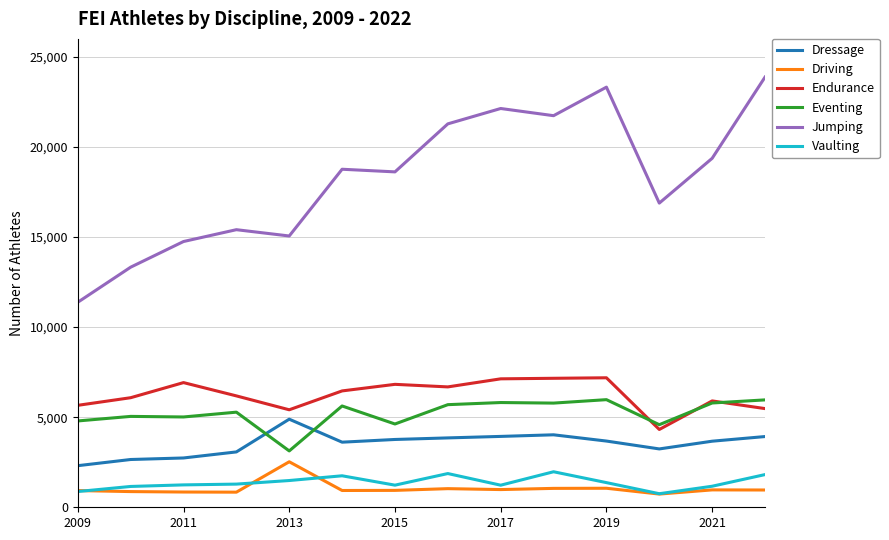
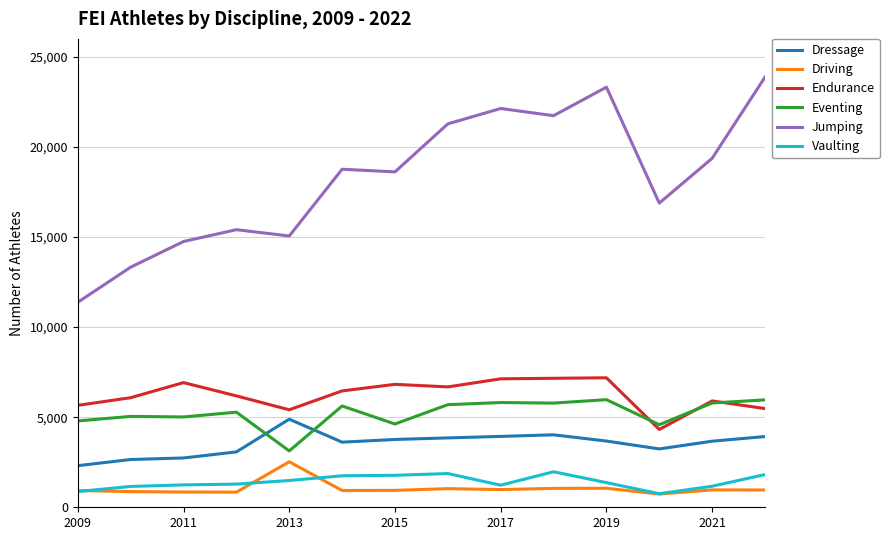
  {
    "Dressage": {
      "2009": "2,300",
      "2011": "2,700",
      "2013": "4,900",
      "2015": "3,800",
      "2017": "3,900",
      "2019": "3,700",
      "2021": "3,700"
    },
    "Driving": {
      "2011": "800",
      "2013": "2,500",
      "2015": "900",
      "2017": "1,000",
      "2019": "1,100",
      "2021": "1,000"
    },
    "Endurance": {
      "2009": "5,700",
      "2011": "6,900",
      "2013": "5,400",
      "2015": "6,800",
      "2017": "7,100",
      "2019": "7,200"
    },
    "Eventing": {
      "2009": "4,800",
      "2011": "5,000",
      "2013": "3,100",
      "2015": "4,600",
      "2017": "5,800",
      "2019": "6,000"
    },
    "Jumping": {
      "2009": "11,400",
      "2011": "14,800",
      "2013": "15,100",
      "2015": "18,600",
      "2017": "22,100",
      "2019": "23,300",
      "2021": "19,400"
    },
    "Vaulting": {
      "2011": "1,200",
      "2013": "1,500",
-     "2015": "1,200",
+     "2015": "1,800",
      "2017": "1,200",
      "2019": "1,400",
      "2021": "1,200"
    }
  }
